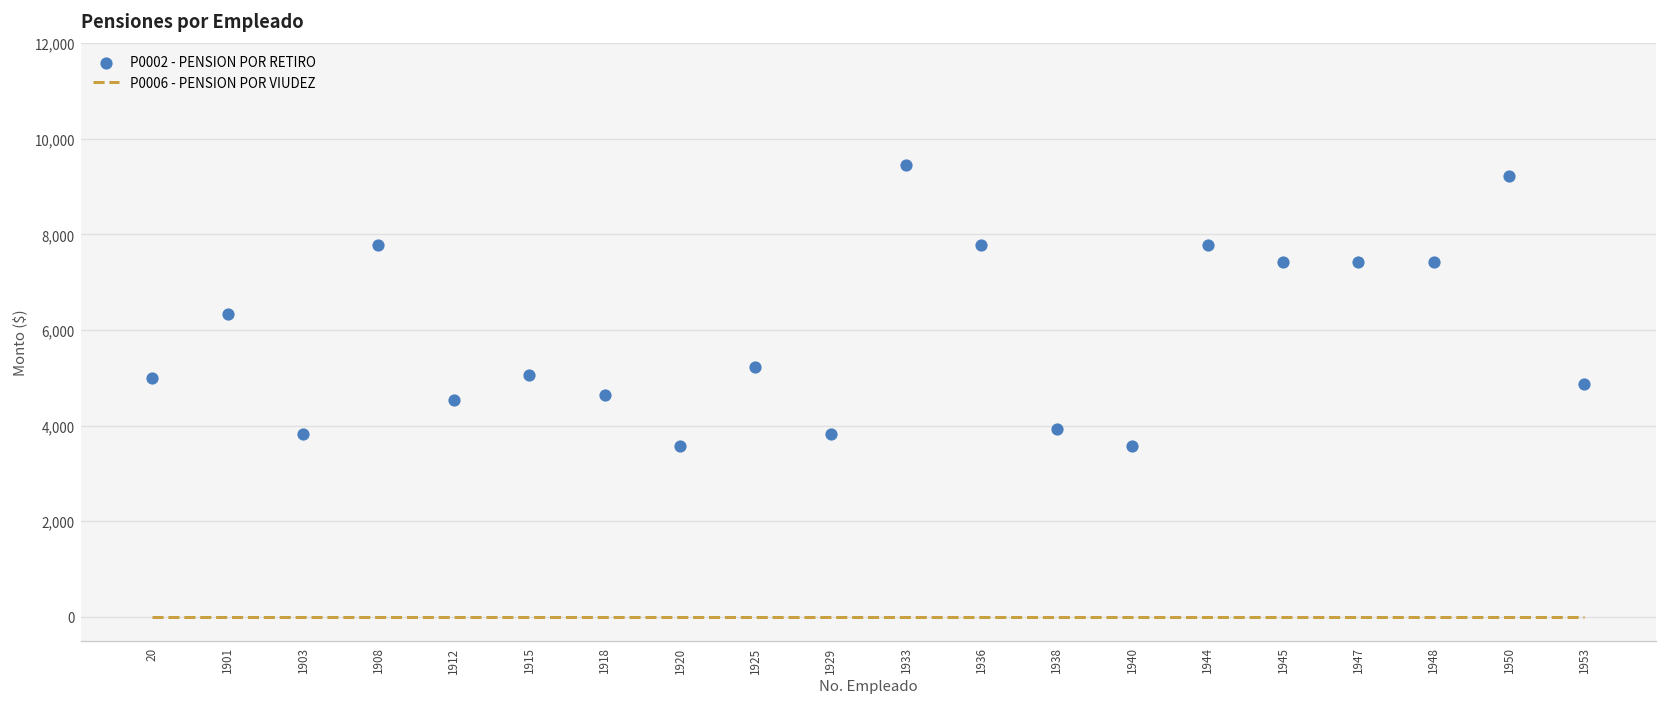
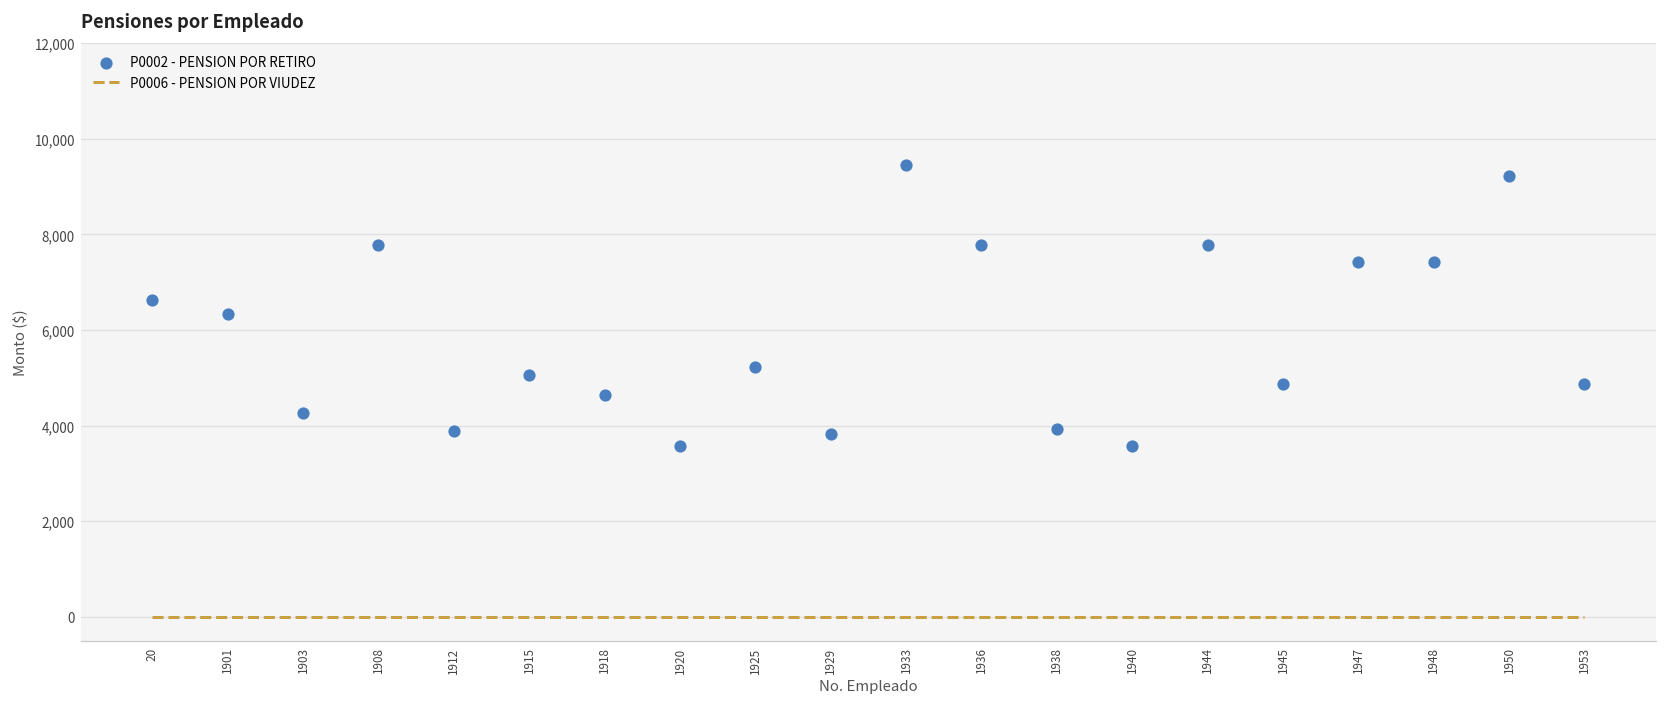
  {
    "P0002 - PENSION POR RETIRO": {
-     "20": "5,000",
-     "1903": "3,800",
-     "1912": "4,500",
-     "1945": "7,400"
+     "20": "6,600",
+     "1903": "4,300",
+     "1912": "3,900",
+     "1945": "4,900"
    },
    "P0006 - PENSION POR VIUDEZ": {
      "20": "0",
      "1901": "0",
      "1903": "0",
      "1908": "0",
      "1912": "0",
      "1915": "0",
      "1918": "0",
      "1920": "0",
      "1925": "0",
      "1929": "0",
      "1933": "0",
      "1936": "0",
      "1938": "0",
      "1940": "0",
      "1944": "0",
      "1945": "0",
      "1947": "0",
      "1948": "0",
      "1950": "0",
      "1953": "0"
    }
  }
